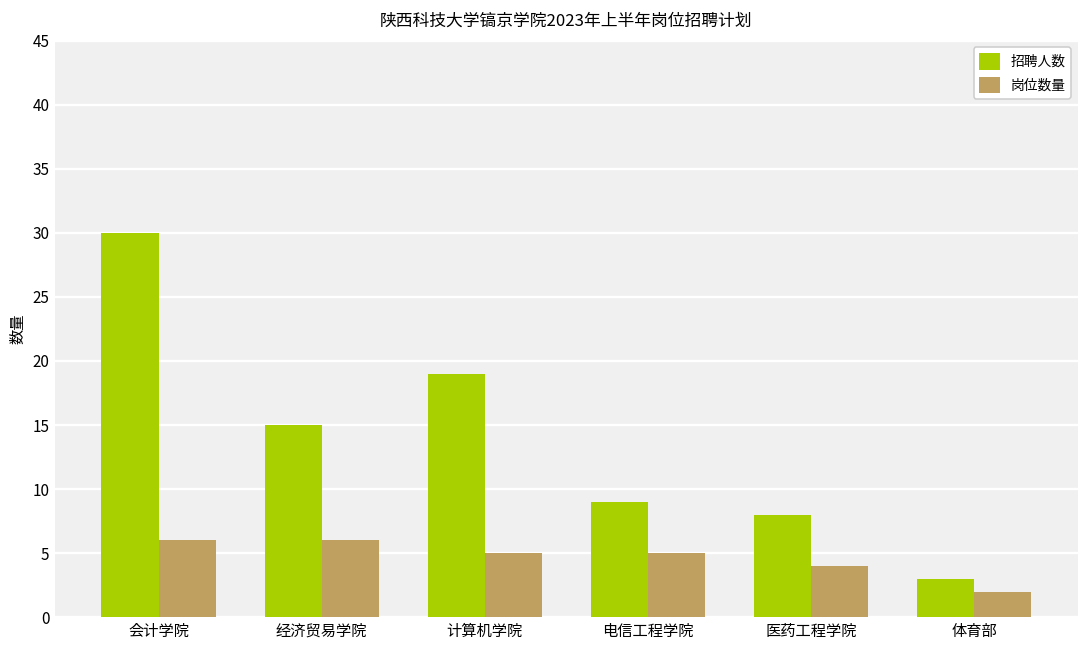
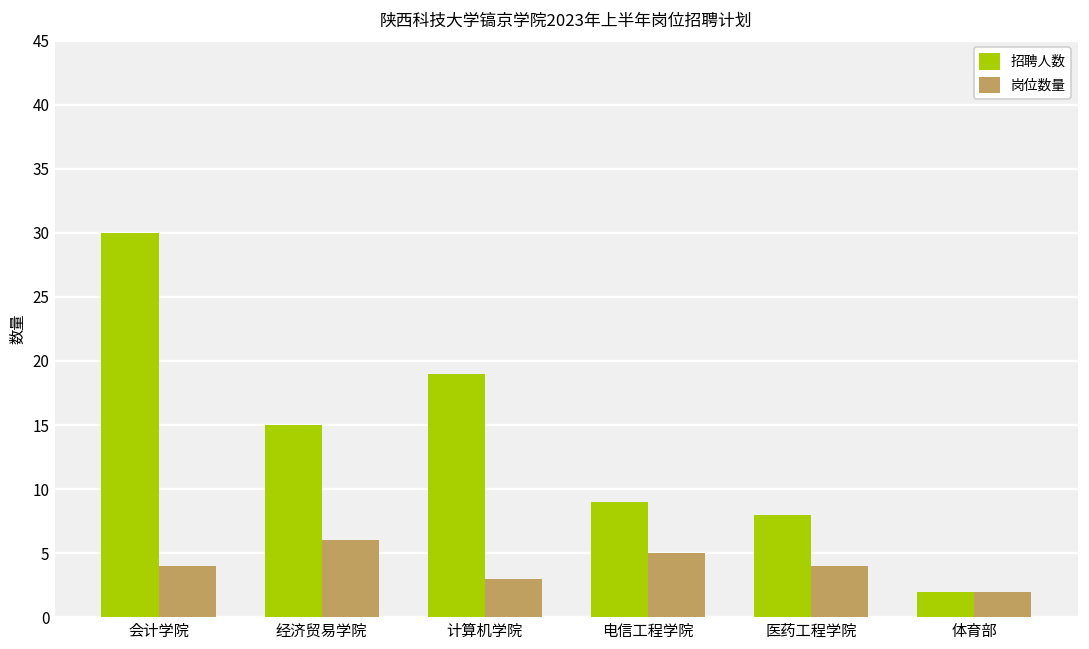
  {
    "招聘人数": {
      "会计学院": 30,
      "经济贸易学院": 15,
      "计算机学院": 19,
      "电信工程学院": 9,
      "医药工程学院": 8,
-     "体育部": 3
+     "体育部": 2
    },
    "岗位数量": {
-     "会计学院": 6,
+     "会计学院": 4,
      "经济贸易学院": 6,
-     "计算机学院": 5,
+     "计算机学院": 3,
      "电信工程学院": 5,
      "医药工程学院": 4,
      "体育部": 2
    }
  }
